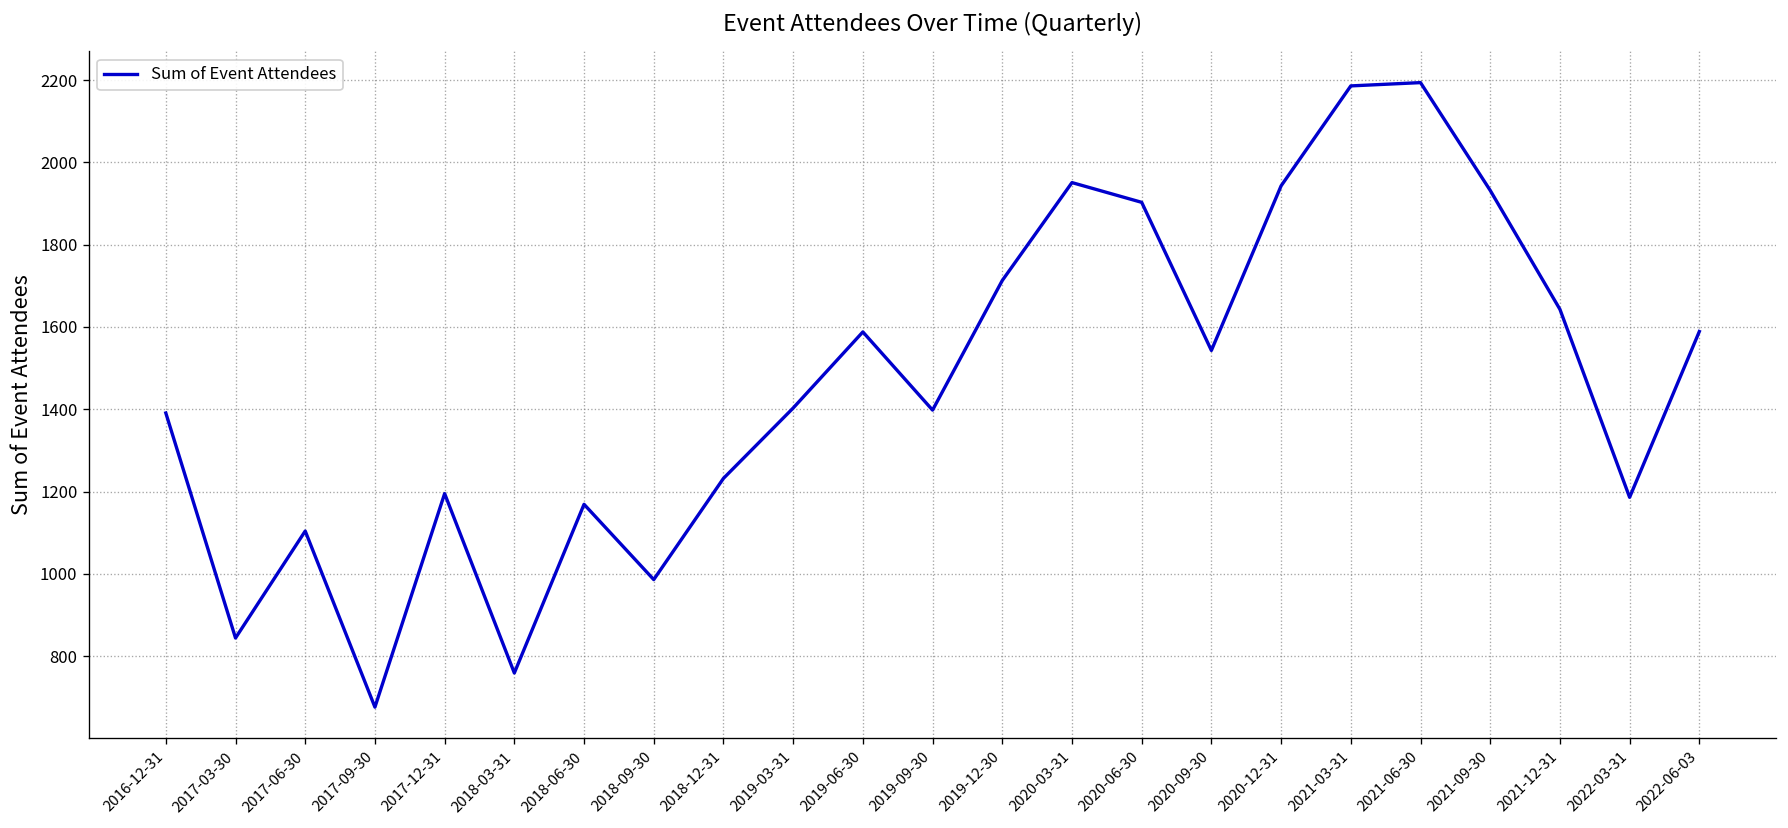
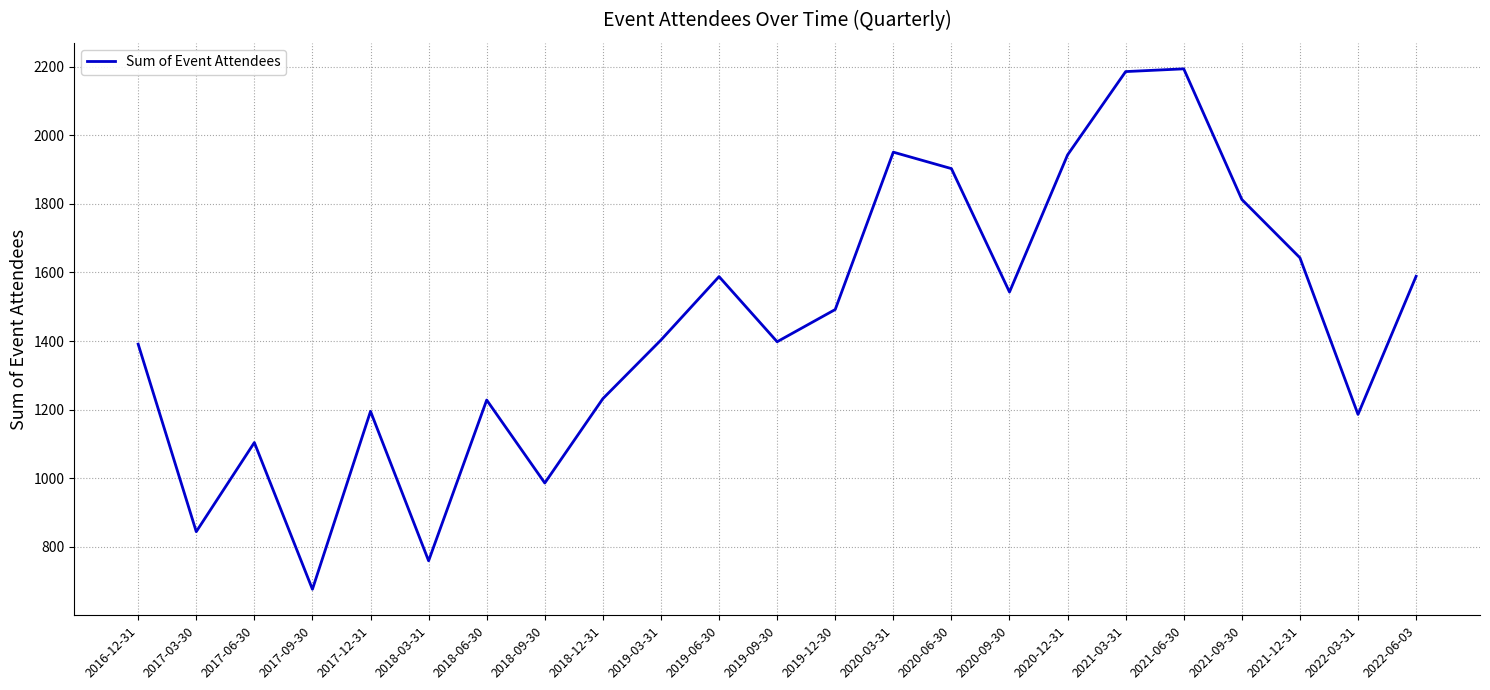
  {
    "2016-12-31": 1390,
    "2017-03-30": 840,
    "2017-06-30": 1100,
    "2017-09-30": 680,
    "2017-12-31": 1200,
    "2018-03-31": 760,
-   "2018-06-30": 1170,
+   "2018-06-30": 1230,
    "2018-09-30": 990,
    "2018-12-31": 1230,
    "2019-03-31": 1400,
    "2019-06-30": 1590,
    "2019-09-30": 1400,
-   "2019-12-30": 1710,
+   "2019-12-30": 1490,
    "2020-03-31": 1950,
    "2020-06-30": 1900,
    "2020-09-30": 1540,
    "2020-12-31": 1940,
    "2021-03-31": 2190,
    "2021-06-30": 2190,
-   "2021-09-30": 1930,
+   "2021-09-30": 1810,
    "2021-12-31": 1640,
    "2022-03-31": 1190,
    "2022-06-03": 1590
  }
